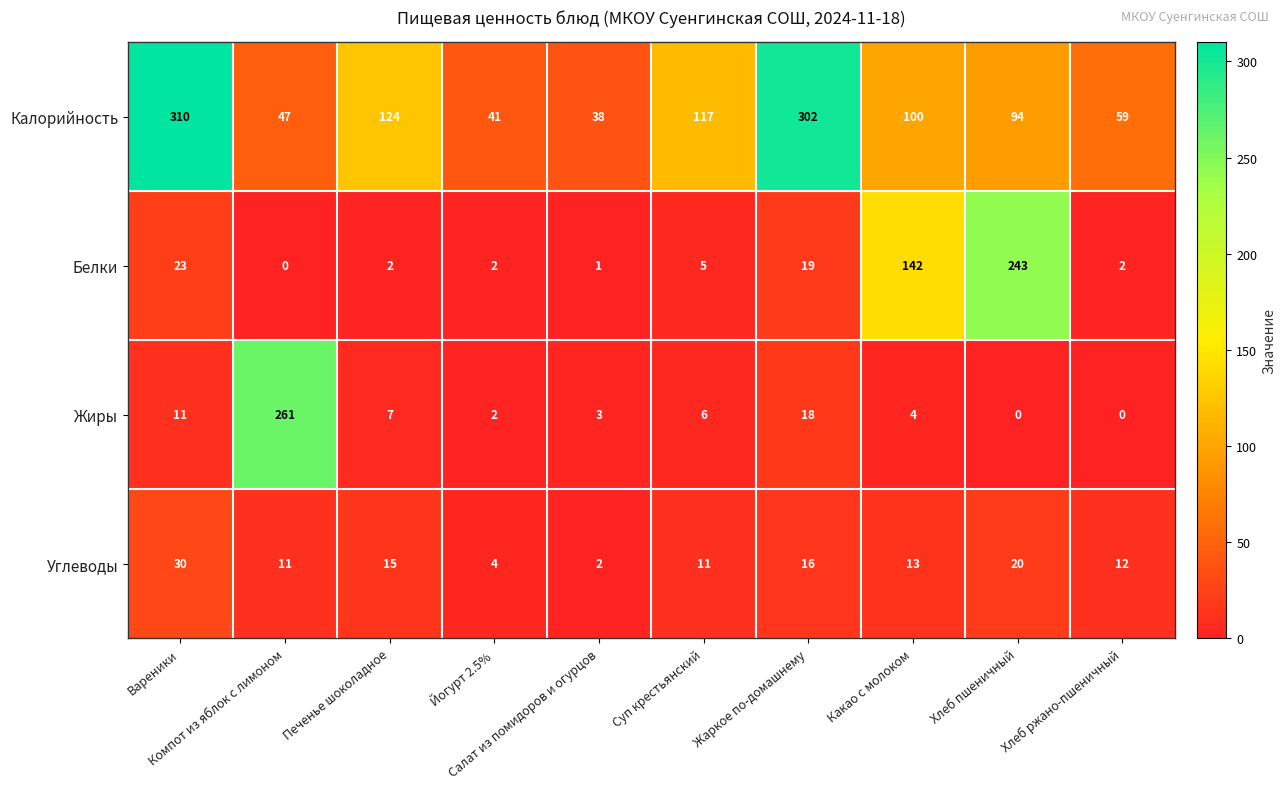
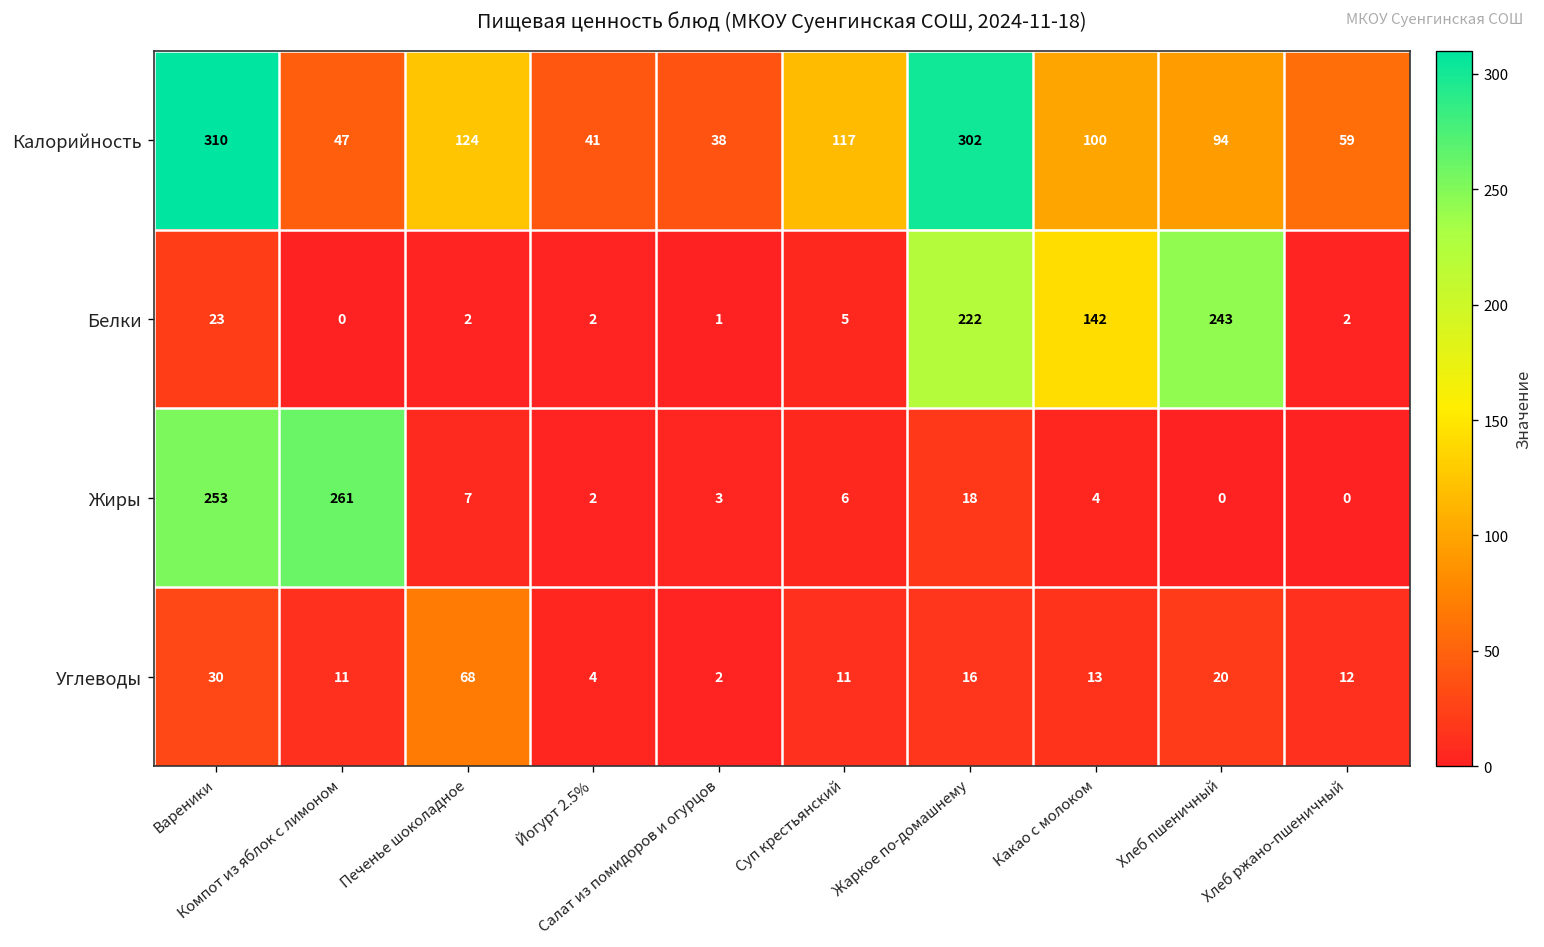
  {
    "Калорийность": {
      "Вареники": 310,
      "Компот из яблок с лимоном": 47,
      "Печенье шоколадное": 124,
      "Йогурт 2.5%": 41,
      "Салат из помидоров и огурцов": 38,
      "Суп крестьянский": 117,
      "Жаркое по-домашнему": 302,
      "Какао с молоком": 100,
      "Хлеб пшеничный": 94,
      "Хлеб ржано-пшеничный": 59
    },
    "Белки": {
      "Вареники": 23,
      "Компот из яблок с лимоном": 0,
      "Печенье шоколадное": 2,
      "Йогурт 2.5%": 2,
      "Салат из помидоров и огурцов": 1,
      "Суп крестьянский": 5,
-     "Жаркое по-домашнему": 19,
+     "Жаркое по-домашнему": 222,
      "Какао с молоком": 142,
      "Хлеб пшеничный": 243,
      "Хлеб ржано-пшеничный": 2
    },
    "Жиры": {
-     "Вареники": 11,
+     "Вареники": 253,
      "Компот из яблок с лимоном": 261,
      "Печенье шоколадное": 7,
      "Йогурт 2.5%": 2,
      "Салат из помидоров и огурцов": 3,
      "Суп крестьянский": 6,
      "Жаркое по-домашнему": 18,
      "Какао с молоком": 4,
      "Хлеб пшеничный": 0,
      "Хлеб ржано-пшеничный": 0
    },
    "Углеводы": {
      "Вареники": 30,
      "Компот из яблок с лимоном": 11,
-     "Печенье шоколадное": 15,
+     "Печенье шоколадное": 68,
      "Йогурт 2.5%": 4,
      "Салат из помидоров и огурцов": 2,
      "Суп крестьянский": 11,
      "Жаркое по-домашнему": 16,
      "Какао с молоком": 13,
      "Хлеб пшеничный": 20,
      "Хлеб ржано-пшеничный": 12
    }
  }
